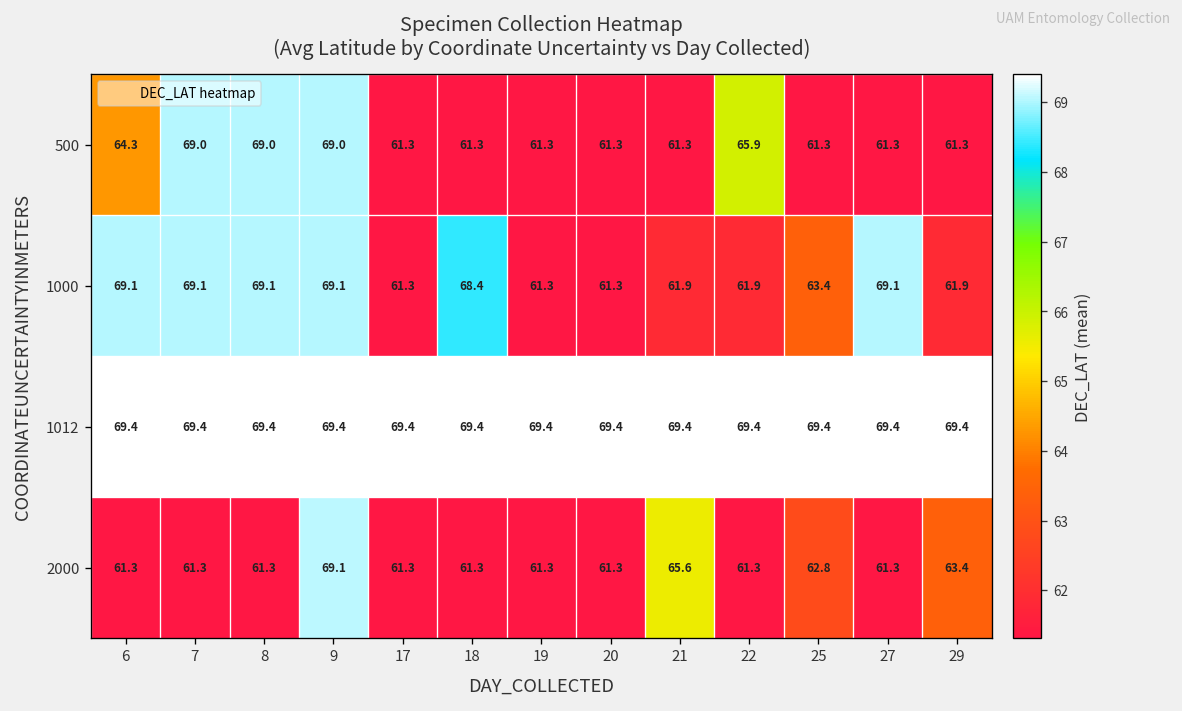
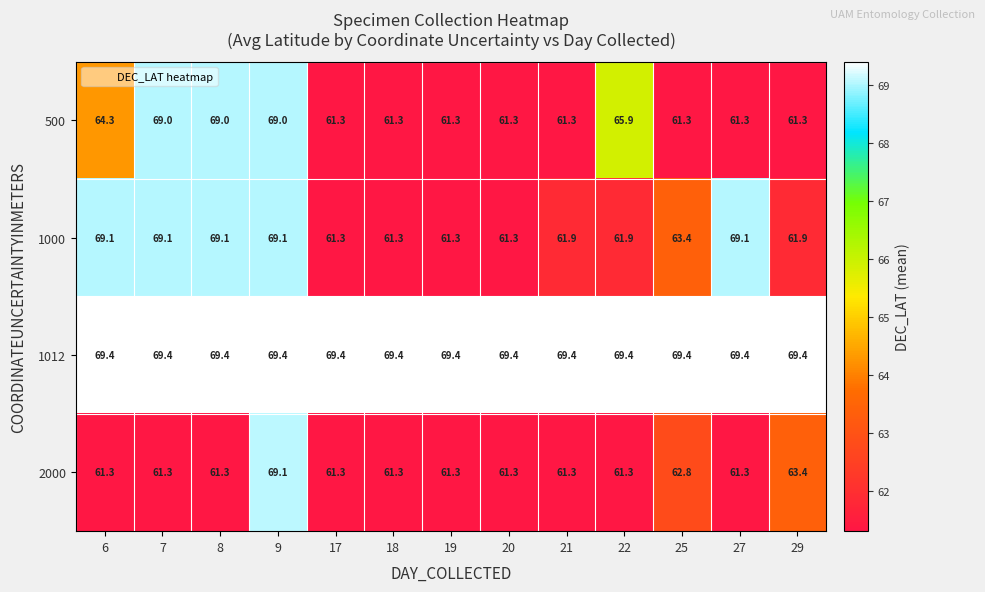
  {
    "500": {
      "6": 64.3,
      "7": 69.0,
      "8": 69.0,
      "9": 69.0,
      "17": 61.3,
      "18": 61.3,
      "19": 61.3,
      "20": 61.3,
      "21": 61.3,
      "22": 65.9,
      "25": 61.3,
      "27": 61.3,
      "29": 61.3
    },
    "1000": {
      "6": 69.1,
      "7": 69.1,
      "8": 69.1,
      "9": 69.1,
      "17": 61.3,
-     "18": 68.4,
+     "18": 61.3,
      "19": 61.3,
      "20": 61.3,
      "21": 61.9,
      "22": 61.9,
      "25": 63.4,
      "27": 69.1,
      "29": 61.9
    },
    "1012": {
      "6": 69.4,
      "7": 69.4,
      "8": 69.4,
      "9": 69.4,
      "17": 69.4,
      "18": 69.4,
      "19": 69.4,
      "20": 69.4,
      "21": 69.4,
      "22": 69.4,
      "25": 69.4,
      "27": 69.4,
      "29": 69.4
    },
    "2000": {
      "6": 61.3,
      "7": 61.3,
      "8": 61.3,
      "9": 69.1,
      "17": 61.3,
      "18": 61.3,
      "19": 61.3,
      "20": 61.3,
-     "21": 65.6,
+     "21": 61.3,
      "22": 61.3,
      "25": 62.8,
      "27": 61.3,
      "29": 63.4
    }
  }
